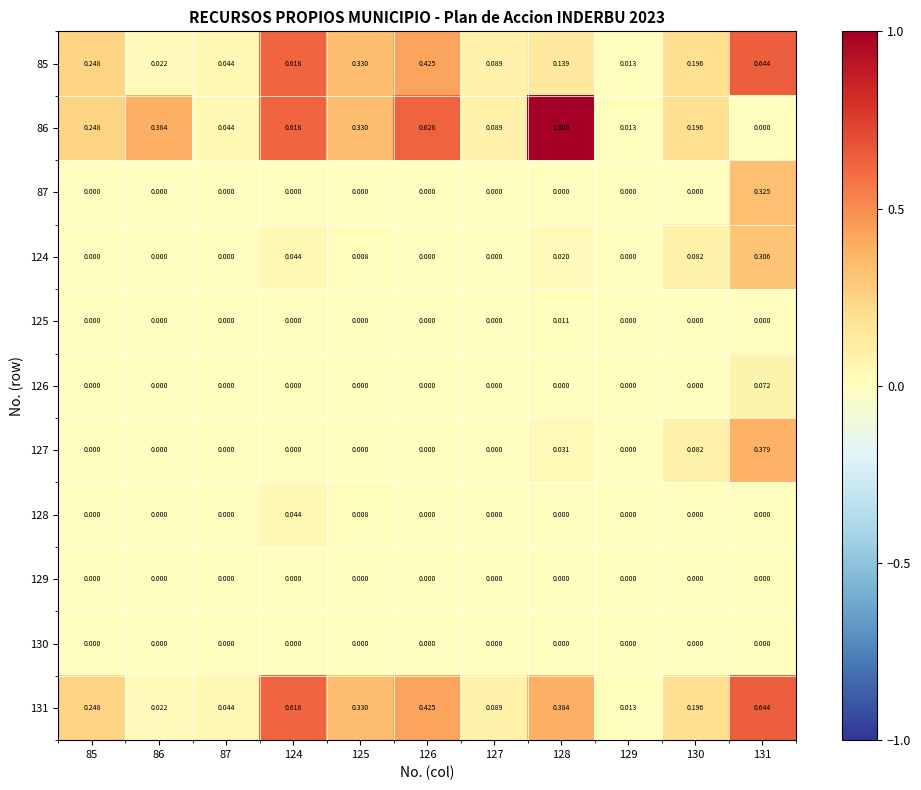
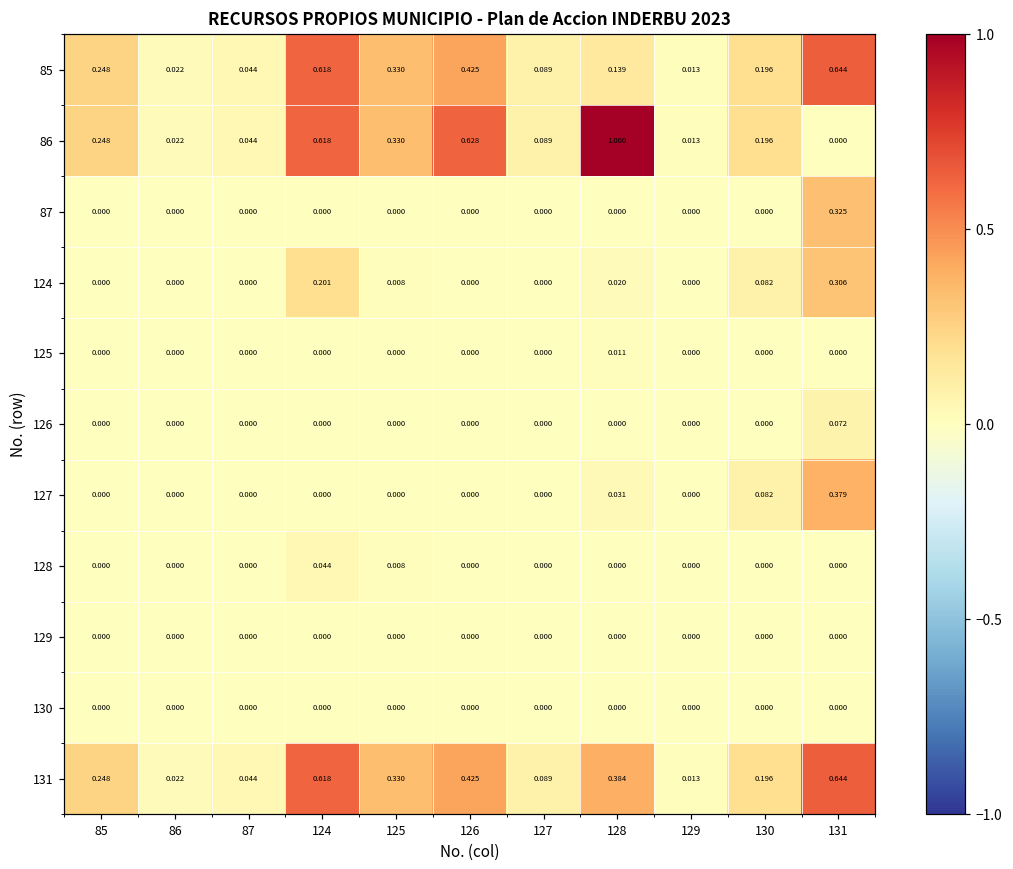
  {
    "85": {
      "85": 0.248,
      "86": 0.022,
      "87": 0.044,
      "124": 0.618,
      "125": 0.330,
      "126": 0.425,
      "127": 0.089,
      "128": 0.139,
      "129": 0.013,
      "130": 0.196,
      "131": 0.644
    },
    "86": {
      "85": 0.248,
-     "86": 0.384,
+     "86": 0.022,
      "87": 0.044,
      "124": 0.618,
      "125": 0.330,
      "126": 0.628,
      "127": 0.089,
      "128": 1.000,
      "129": 0.013,
      "130": 0.196,
      "131": 0.000
    },
    "87": {
      "85": 0.000,
      "86": 0.000,
      "87": 0.000,
      "124": 0.000,
      "125": 0.000,
      "126": 0.000,
      "127": 0.000,
      "128": 0.000,
      "129": 0.000,
      "130": 0.000,
      "131": 0.325
    },
    "124": {
      "85": 0.000,
      "86": 0.000,
      "87": 0.000,
-     "124": 0.044,
+     "124": 0.201,
      "125": 0.008,
      "126": 0.000,
      "127": 0.000,
      "128": 0.020,
      "129": 0.000,
      "130": 0.082,
      "131": 0.306
    },
    "125": {
      "85": 0.000,
      "86": 0.000,
      "87": 0.000,
      "124": 0.000,
      "125": 0.000,
      "126": 0.000,
      "127": 0.000,
      "128": 0.011,
      "129": 0.000,
      "130": 0.000,
      "131": 0.000
    },
    "126": {
      "85": 0.000,
      "86": 0.000,
      "87": 0.000,
      "124": 0.000,
      "125": 0.000,
      "126": 0.000,
      "127": 0.000,
      "128": 0.000,
      "129": 0.000,
      "130": 0.000,
      "131": 0.072
    },
    "127": {
      "85": 0.000,
      "86": 0.000,
      "87": 0.000,
      "124": 0.000,
      "125": 0.000,
      "126": 0.000,
      "127": 0.000,
      "128": 0.031,
      "129": 0.000,
      "130": 0.082,
      "131": 0.379
    },
    "128": {
      "85": 0.000,
      "86": 0.000,
      "87": 0.000,
      "124": 0.044,
      "125": 0.008,
      "126": 0.000,
      "127": 0.000,
      "128": 0.000,
      "129": 0.000,
      "130": 0.000,
      "131": 0.000
    },
    "129": {
      "85": 0.000,
      "86": 0.000,
      "87": 0.000,
      "124": 0.000,
      "125": 0.000,
      "126": 0.000,
      "127": 0.000,
      "128": 0.000,
      "129": 0.000,
      "130": 0.000,
      "131": 0.000
    },
    "130": {
      "85": 0.000,
      "86": 0.000,
      "87": 0.000,
      "124": 0.000,
      "125": 0.000,
      "126": 0.000,
      "127": 0.000,
      "128": 0.000,
      "129": 0.000,
      "130": 0.000,
      "131": 0.000
    },
    "131": {
      "85": 0.248,
      "86": 0.022,
      "87": 0.044,
      "124": 0.618,
      "125": 0.330,
      "126": 0.425,
      "127": 0.089,
      "128": 0.384,
      "129": 0.013,
      "130": 0.196,
      "131": 0.644
    }
  }
